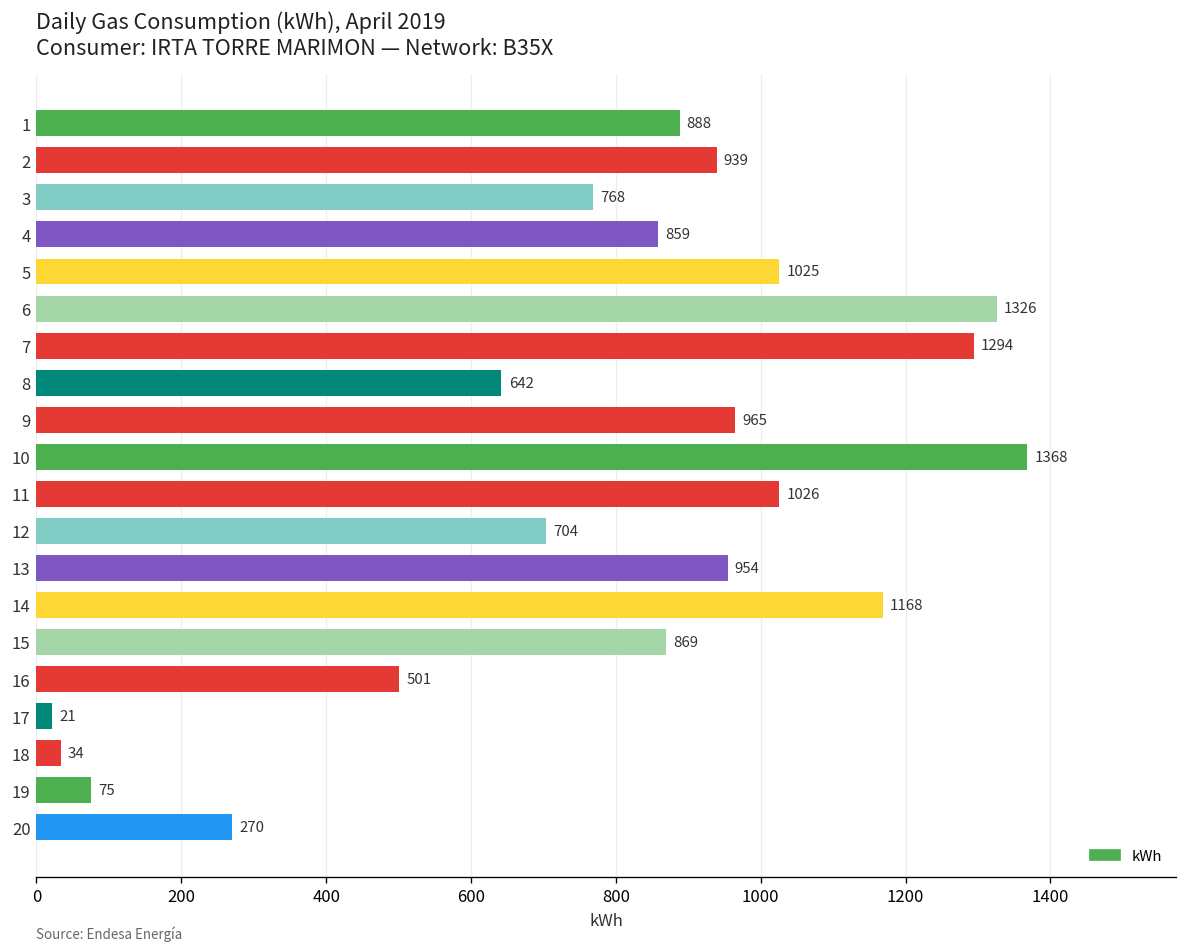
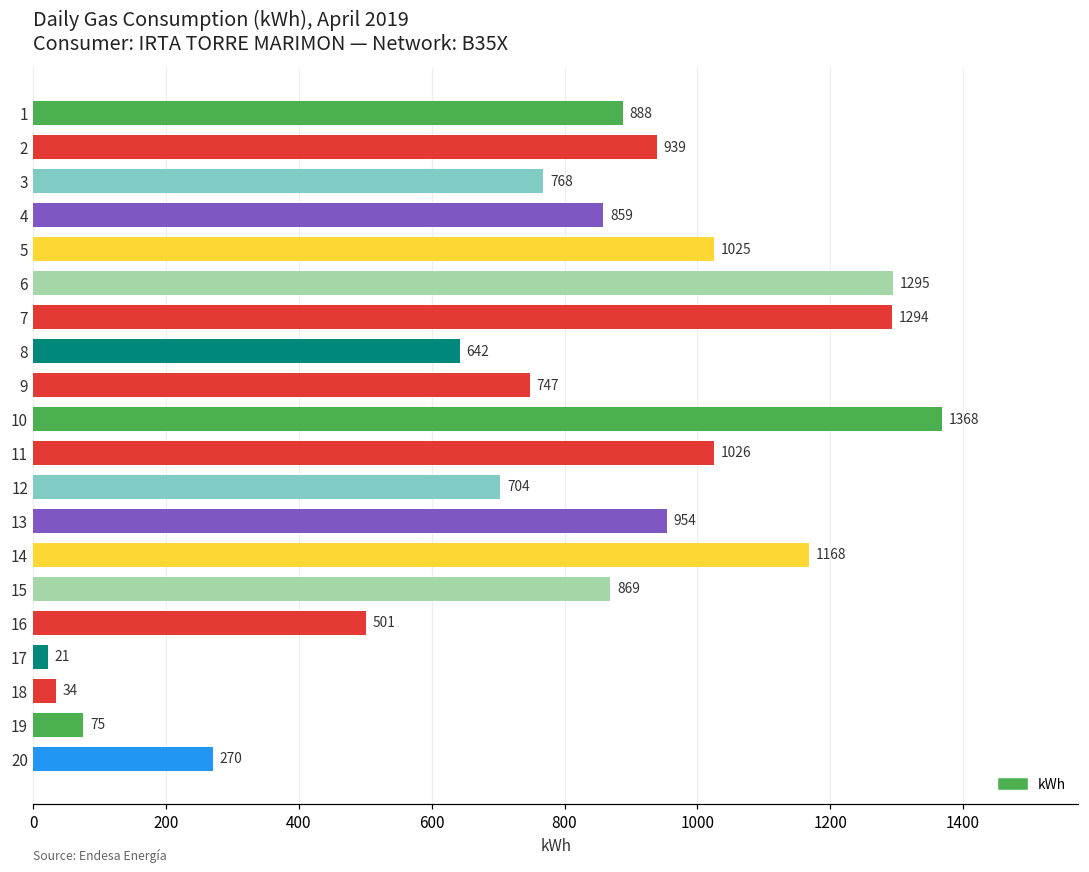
  {
    "1": 888,
    "2": 939,
    "3": 768,
    "4": 859,
    "5": 1025,
-   "6": 1326,
+   "6": 1295,
    "7": 1294,
    "8": 642,
-   "9": 965,
+   "9": 747,
    "10": 1368,
    "11": 1026,
    "12": 704,
    "13": 954,
    "14": 1168,
    "15": 869,
    "16": 501,
    "17": 21,
    "18": 34,
    "19": 75,
    "20": 270
  }
